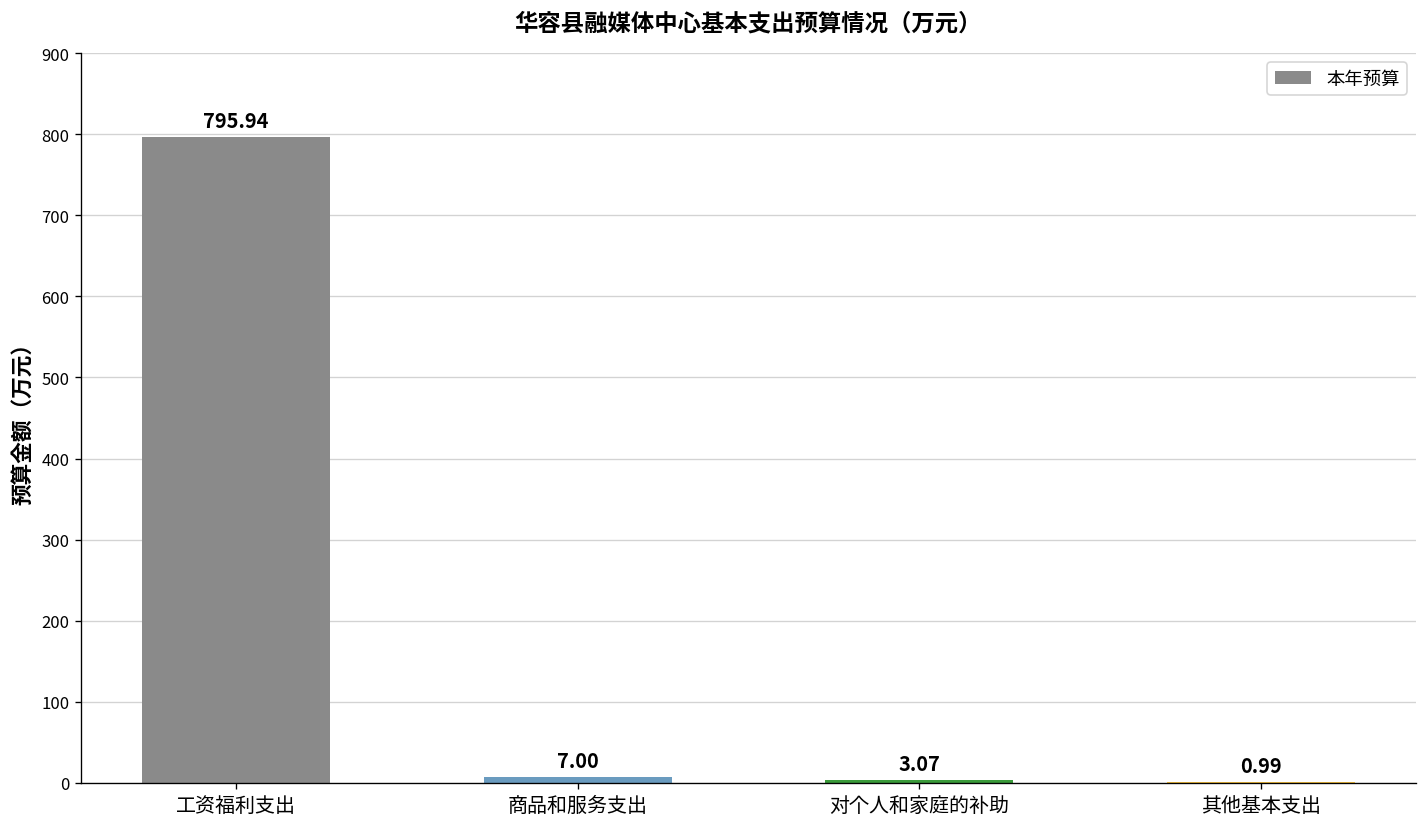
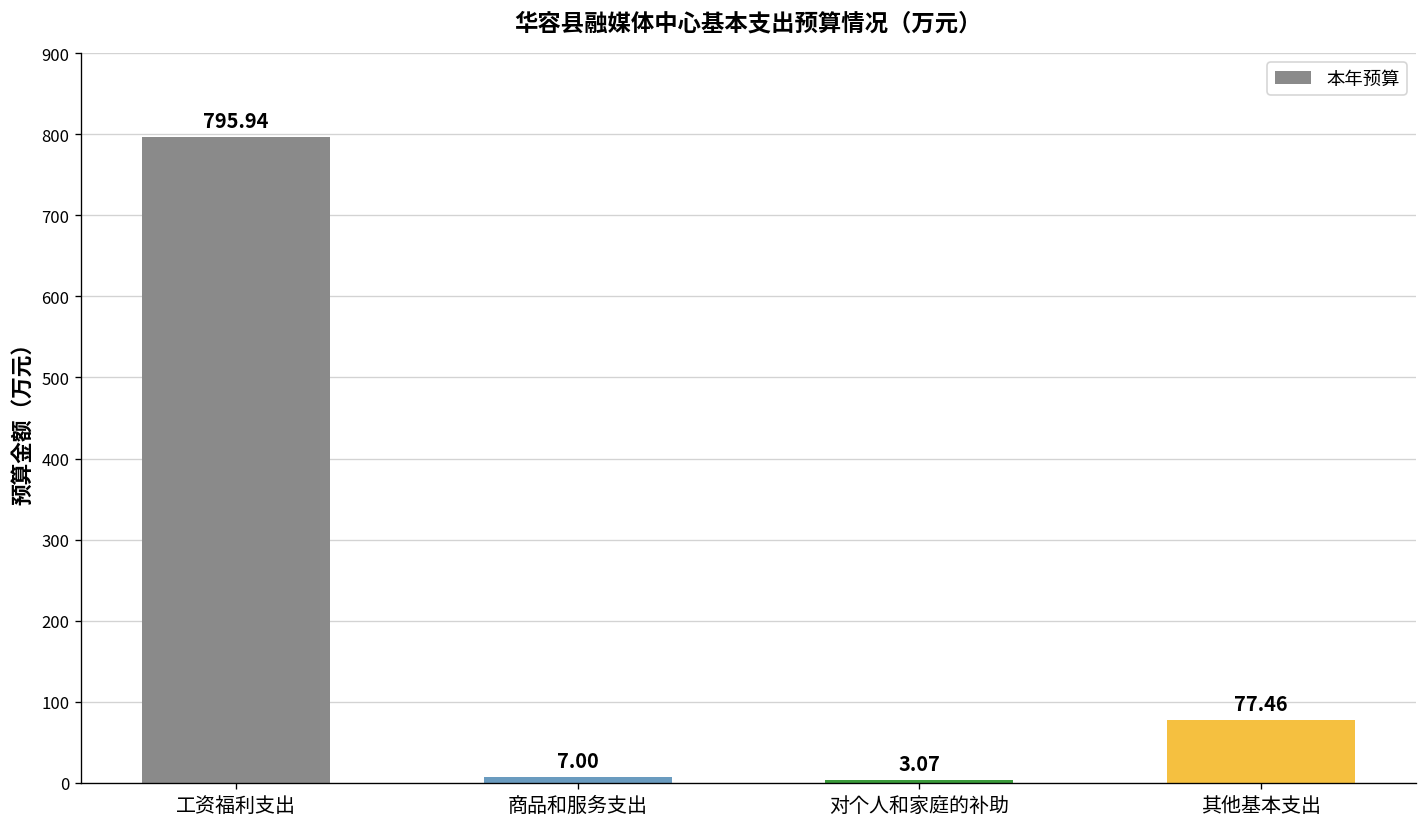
  {
    "工资福利支出": 795.94,
    "商品和服务支出": 7.00,
    "对个人和家庭的补助": 3.07,
-   "其他基本支出": 0.99
+   "其他基本支出": 77.46
  }
